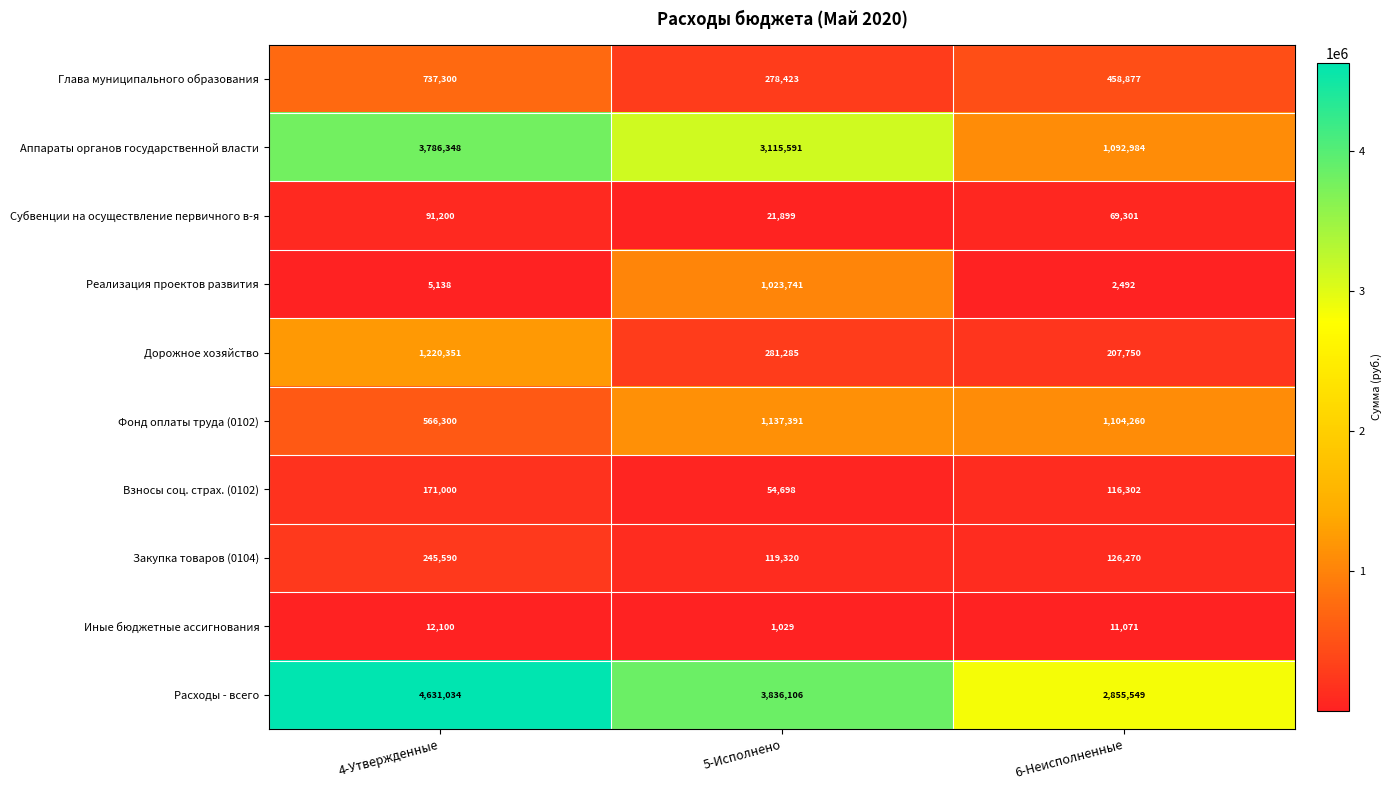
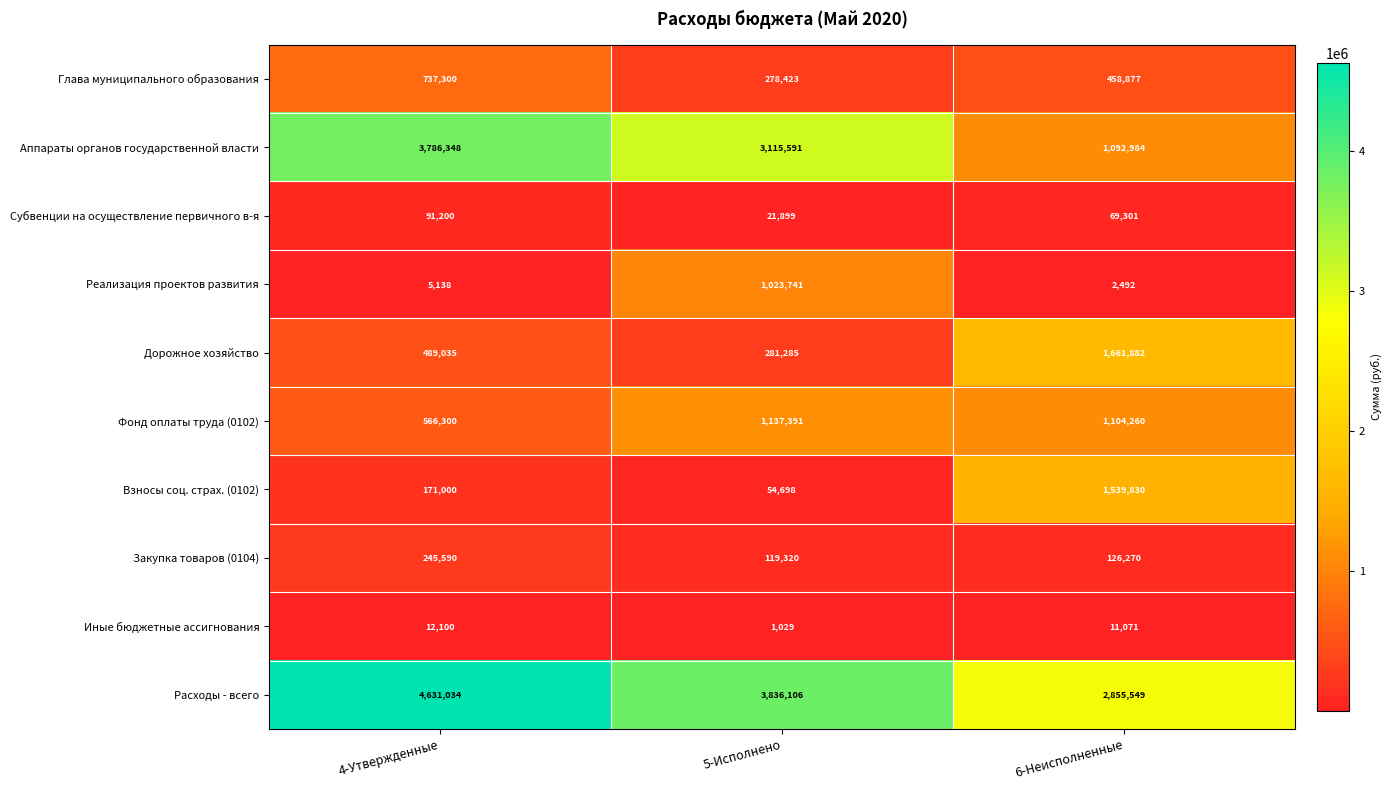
  {
    "Глава муниципального образования": {
      "4-Утвержденные": "737,300",
      "5-Исполнено": "278,423",
      "6-Неисполненные": "458,877"
    },
    "Аппараты органов государственной власти": {
      "4-Утвержденные": "3,786,348",
      "5-Исполнено": "3,115,591",
      "6-Неисполненные": "1,092,984"
    },
    "Субвенции на осуществление первичного в-я": {
      "4-Утвержденные": "91,200",
      "5-Исполнено": "21,899",
      "6-Неисполненные": "69,301"
    },
    "Реализация проектов развития": {
      "4-Утвержденные": "5,138",
      "5-Исполнено": "1,023,741",
      "6-Неисполненные": "2,492"
    },
    "Дорожное хозяйство": {
-     "4-Утвержденные": "1,220,351",
+     "4-Утвержденные": "489,035",
      "5-Исполнено": "281,285",
-     "6-Неисполненные": "207,750"
+     "6-Неисполненные": "1,661,882"
    },
    "Фонд оплаты труда (0102)": {
      "4-Утвержденные": "566,300",
      "5-Исполнено": "1,137,391",
      "6-Неисполненные": "1,104,260"
    },
    "Взносы соц. страх. (0102)": {
      "4-Утвержденные": "171,000",
      "5-Исполнено": "54,698",
-     "6-Неисполненные": "116,302"
+     "6-Неисполненные": "1,539,830"
    },
    "Закупка товаров (0104)": {
      "4-Утвержденные": "245,590",
      "5-Исполнено": "119,320",
      "6-Неисполненные": "126,270"
    },
    "Иные бюджетные ассигнования": {
      "4-Утвержденные": "12,100",
      "5-Исполнено": "1,029",
      "6-Неисполненные": "11,071"
    },
    "Расходы - всего": {
      "4-Утвержденные": "4,631,034",
      "5-Исполнено": "3,836,106",
      "6-Неисполненные": "2,855,549"
    }
  }
